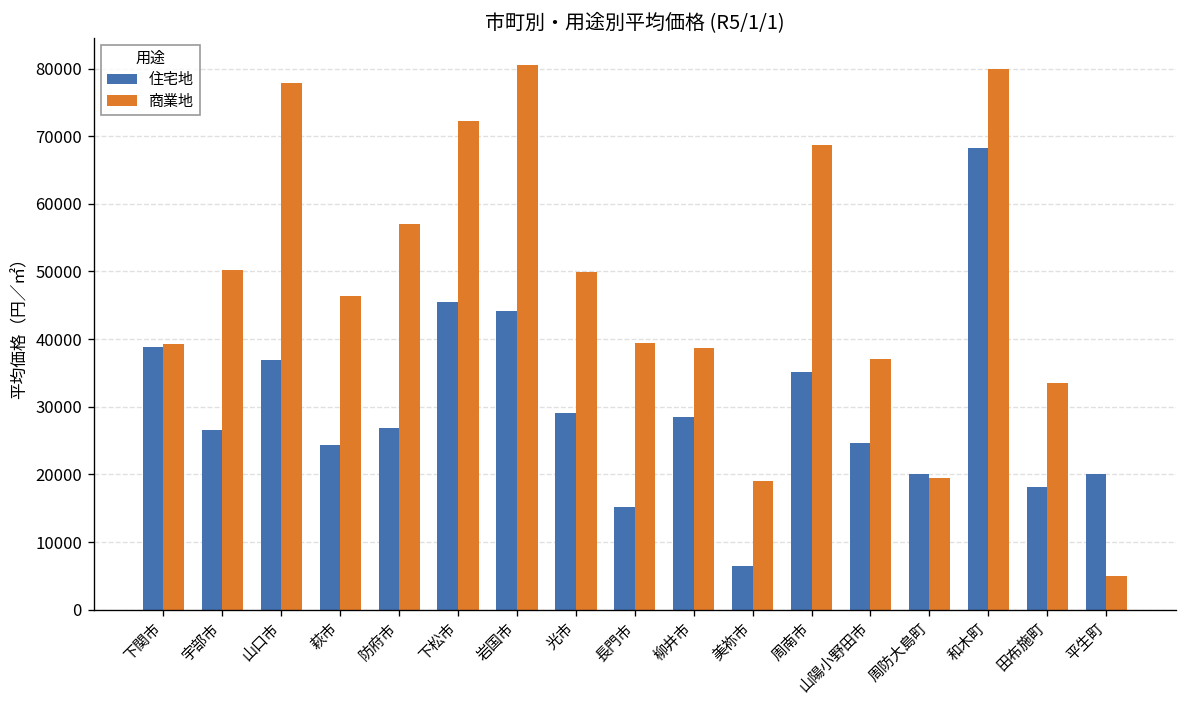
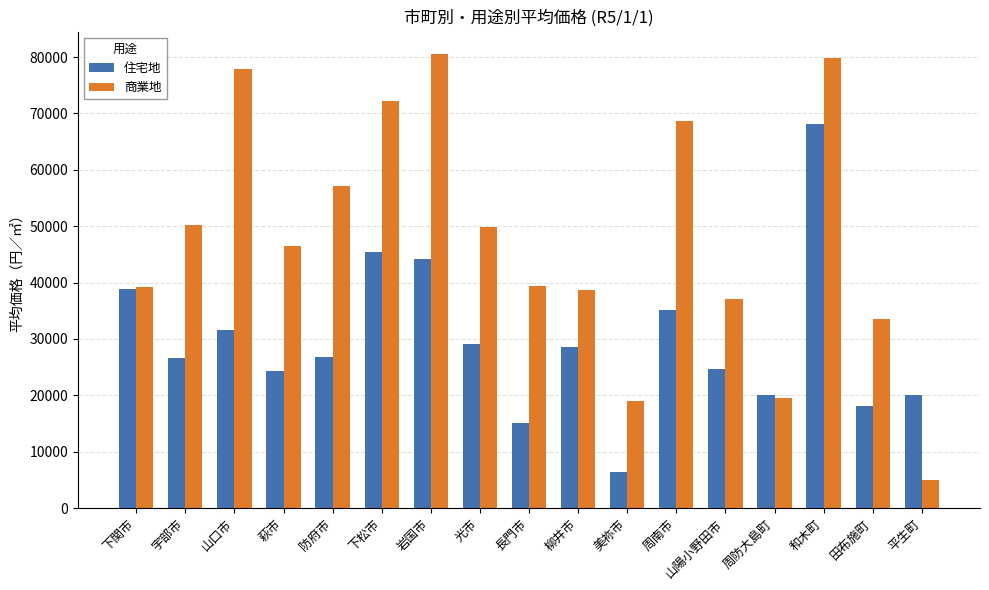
  {
    "住宅地": {
      "下関市": 39000,
      "宇部市": 27000,
-     "山口市": 37000,
+     "山口市": 32000,
      "萩市": 24000,
      "防府市": 27000,
      "下松市": 45000,
      "岩国市": 44000,
      "光市": 29000,
      "長門市": 15000,
      "柳井市": 29000,
      "美祢市": 6000,
      "周南市": 35000,
      "山陽小野田市": 25000,
      "周防大島町": 20000,
      "和木町": 68000,
      "田布施町": 18000,
      "平生町": 20000
    },
    "商業地": {
      "下関市": 39000,
      "宇部市": 50000,
      "山口市": 78000,
      "萩市": 46000,
      "防府市": 57000,
      "下松市": 72000,
      "岩国市": 81000,
      "光市": 50000,
      "長門市": 39000,
      "柳井市": 39000,
      "美祢市": 19000,
      "周南市": 69000,
      "山陽小野田市": 37000,
      "周防大島町": 20000,
      "和木町": 80000,
      "田布施町": 34000,
      "平生町": 5000
    }
  }
